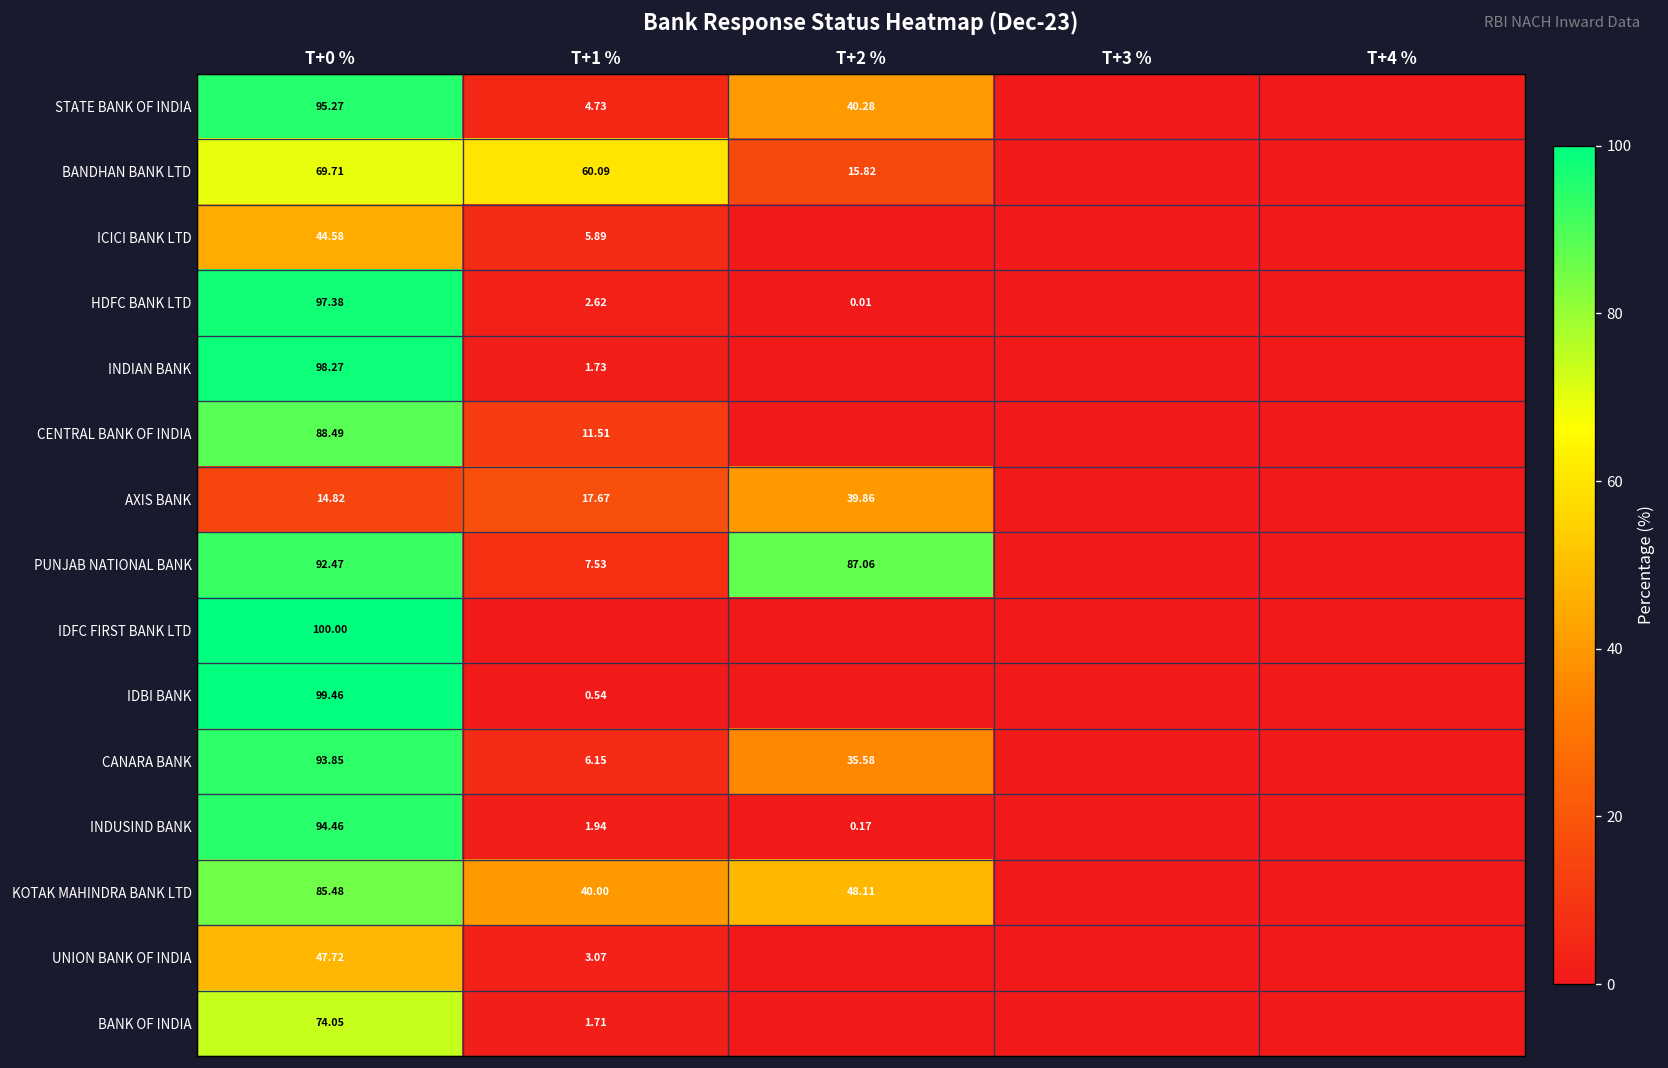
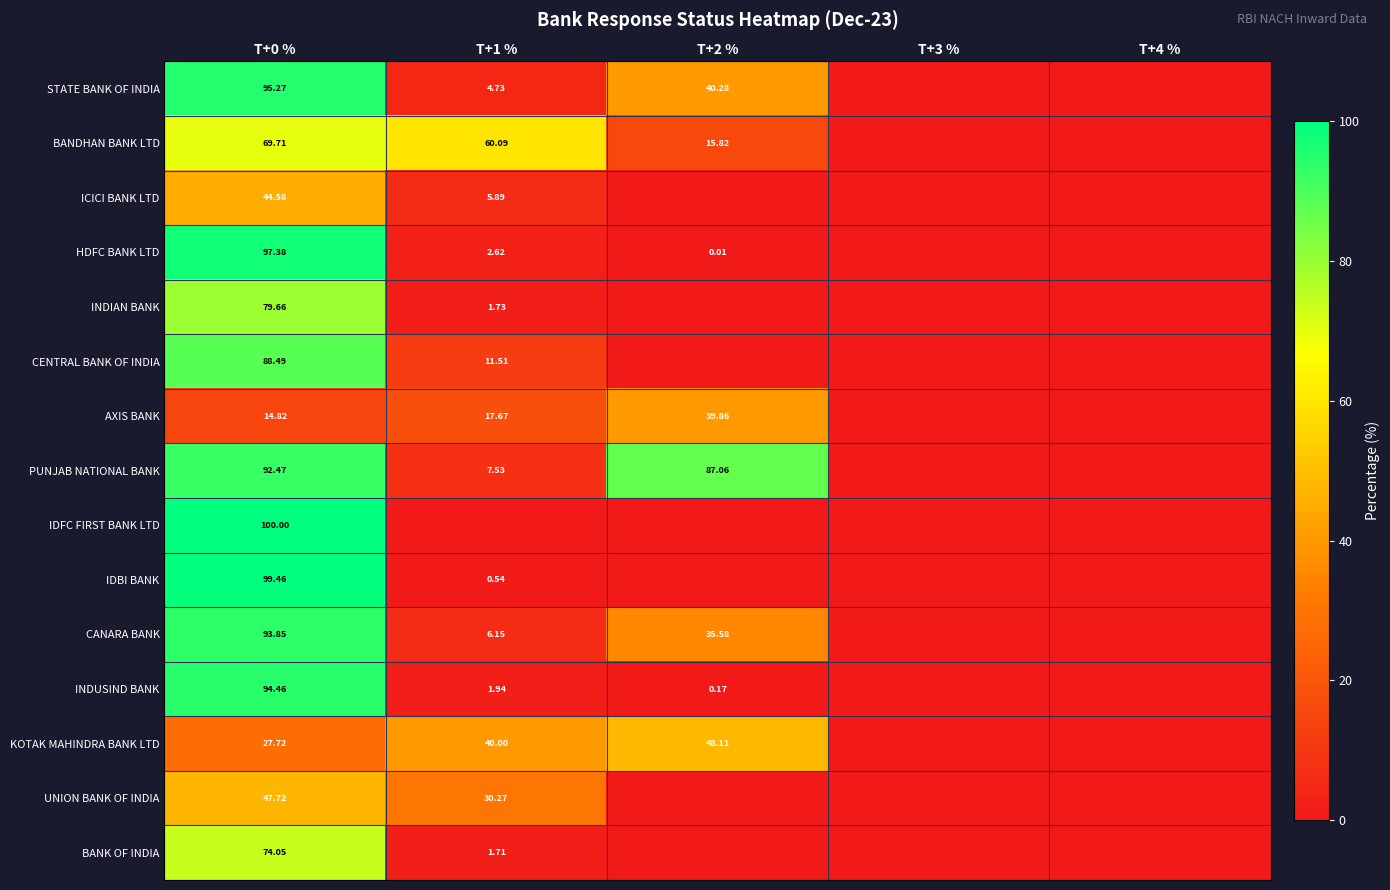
  {
    "STATE BANK OF INDIA": {
      "T+0 %": 95.27,
      "T+1 %": 4.73,
      "T+2 %": 40.28
    },
    "BANDHAN BANK LTD": {
      "T+0 %": 69.71,
      "T+1 %": 60.09,
      "T+2 %": 15.82
    },
    "ICICI BANK LTD": {
      "T+0 %": 44.58,
      "T+1 %": 5.89
    },
    "HDFC BANK LTD": {
      "T+0 %": 97.38,
      "T+1 %": 2.62,
      "T+2 %": 0.01
    },
    "INDIAN BANK": {
-     "T+0 %": 98.27,
+     "T+0 %": 79.66,
      "T+1 %": 1.73
    },
    "CENTRAL BANK OF INDIA": {
      "T+0 %": 88.49,
      "T+1 %": 11.51
    },
    "AXIS BANK": {
      "T+0 %": 14.82,
      "T+1 %": 17.67,
      "T+2 %": 39.86
    },
    "PUNJAB NATIONAL BANK": {
      "T+0 %": 92.47,
      "T+1 %": 7.53,
      "T+2 %": 87.06
    },
    "IDFC FIRST BANK LTD": {
      "T+0 %": 100.00
    },
    "IDBI BANK": {
      "T+0 %": 99.46,
      "T+1 %": 0.54
    },
    "CANARA BANK": {
      "T+0 %": 93.85,
      "T+1 %": 6.15,
      "T+2 %": 35.58
    },
    "INDUSIND BANK": {
      "T+0 %": 94.46,
      "T+1 %": 1.94,
      "T+2 %": 0.17
    },
    "KOTAK MAHINDRA BANK LTD": {
-     "T+0 %": 85.48,
+     "T+0 %": 27.72,
      "T+1 %": 40.00,
      "T+2 %": 48.11
    },
    "UNION BANK OF INDIA": {
      "T+0 %": 47.72,
-     "T+1 %": 3.07
+     "T+1 %": 30.27
    },
    "BANK OF INDIA": {
      "T+0 %": 74.05,
      "T+1 %": 1.71
    }
  }
